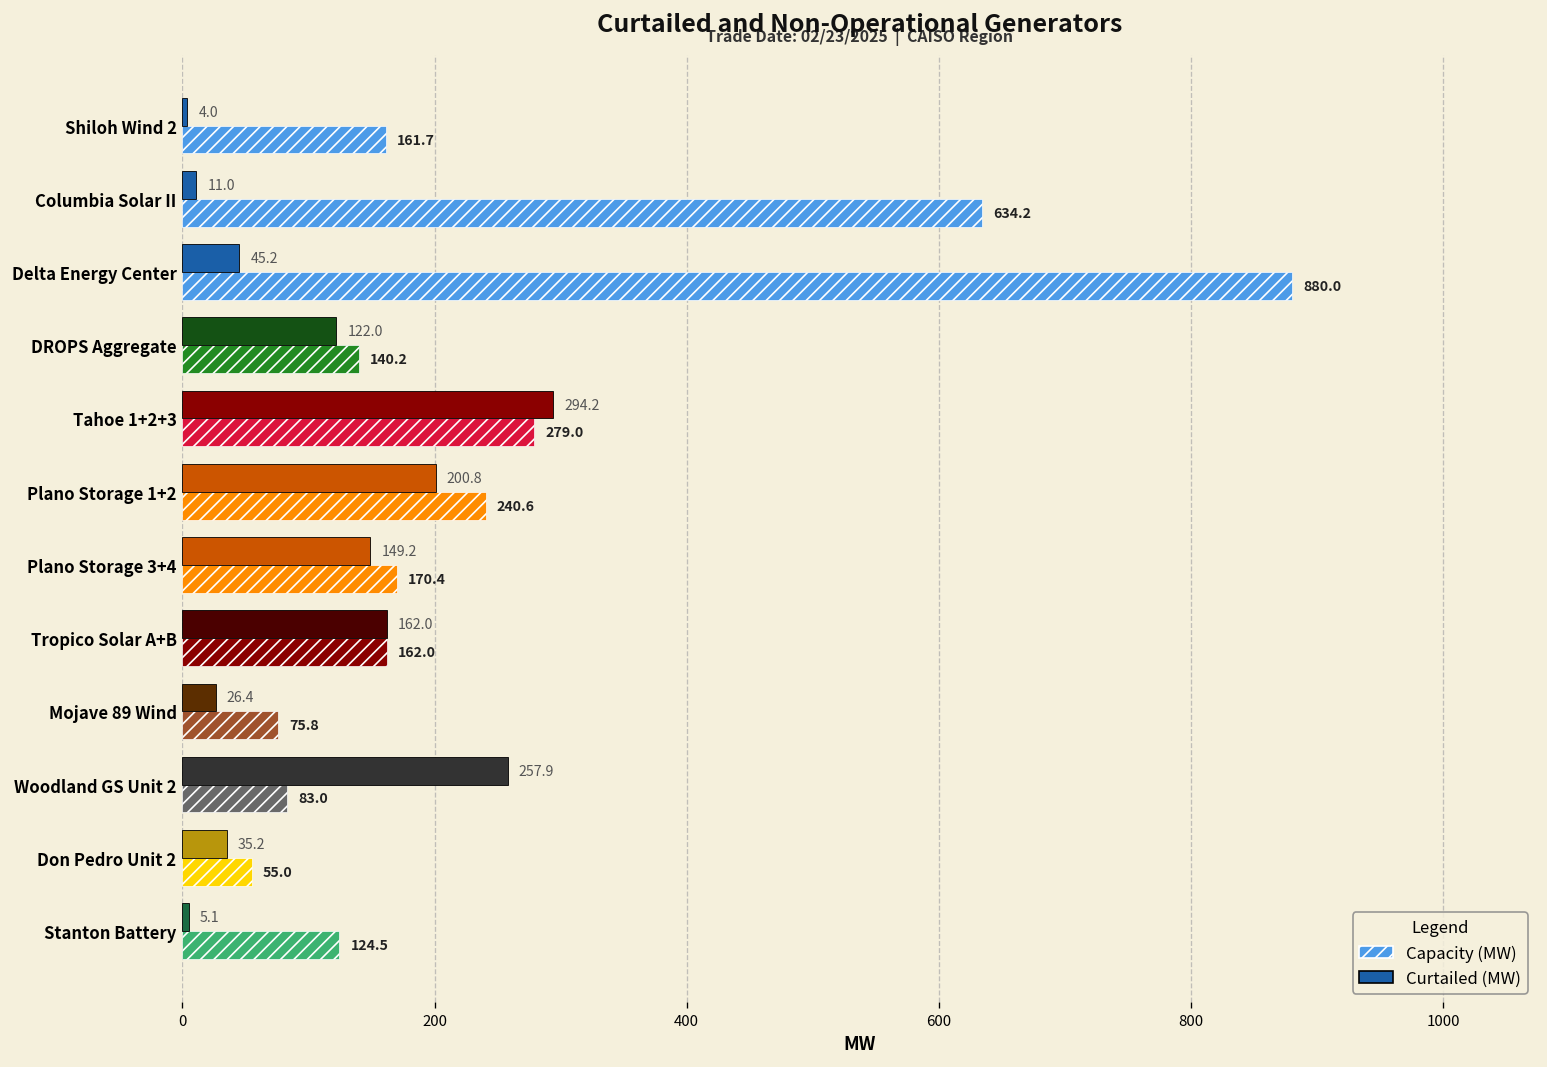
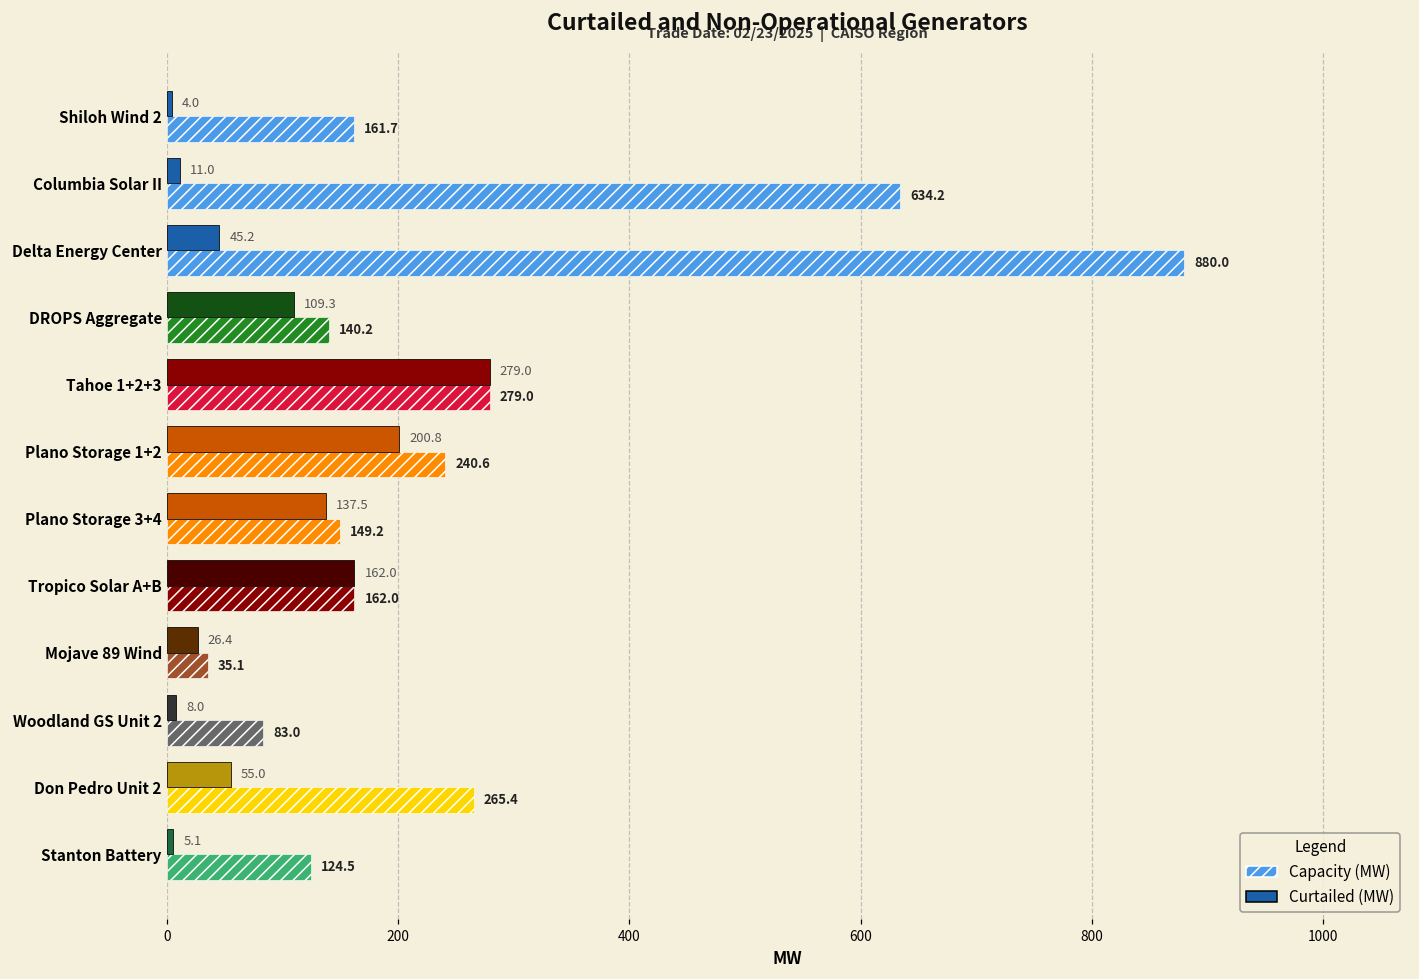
  {
    "Capacity (MW)": {
      "Shiloh Wind 2": 161.7,
      "Columbia Solar II": 634.2,
      "Delta Energy Center": 880.0,
      "DROPS Aggregate": 140.2,
      "Tahoe 1+2+3": 279.0,
      "Plano Storage 1+2": 240.6,
-     "Plano Storage 3+4": 170.4,
+     "Plano Storage 3+4": 149.2,
      "Tropico Solar A+B": 162.0,
-     "Mojave 89 Wind": 75.8,
+     "Mojave 89 Wind": 35.1,
      "Woodland GS Unit 2": 83.0,
-     "Don Pedro Unit 2": 55.0,
+     "Don Pedro Unit 2": 265.4,
      "Stanton Battery": 124.5
    },
    "Curtailed (MW)": {
      "Shiloh Wind 2": 4.0,
      "Columbia Solar II": 11.0,
      "Delta Energy Center": 45.2,
-     "DROPS Aggregate": 122.0,
-     "Tahoe 1+2+3": 294.2,
+     "DROPS Aggregate": 109.3,
+     "Tahoe 1+2+3": 279.0,
      "Plano Storage 1+2": 200.8,
-     "Plano Storage 3+4": 149.2,
+     "Plano Storage 3+4": 137.5,
      "Tropico Solar A+B": 162.0,
      "Mojave 89 Wind": 26.4,
-     "Woodland GS Unit 2": 257.9,
-     "Don Pedro Unit 2": 35.2,
+     "Woodland GS Unit 2": 8.0,
+     "Don Pedro Unit 2": 55.0,
      "Stanton Battery": 5.1
    }
  }
